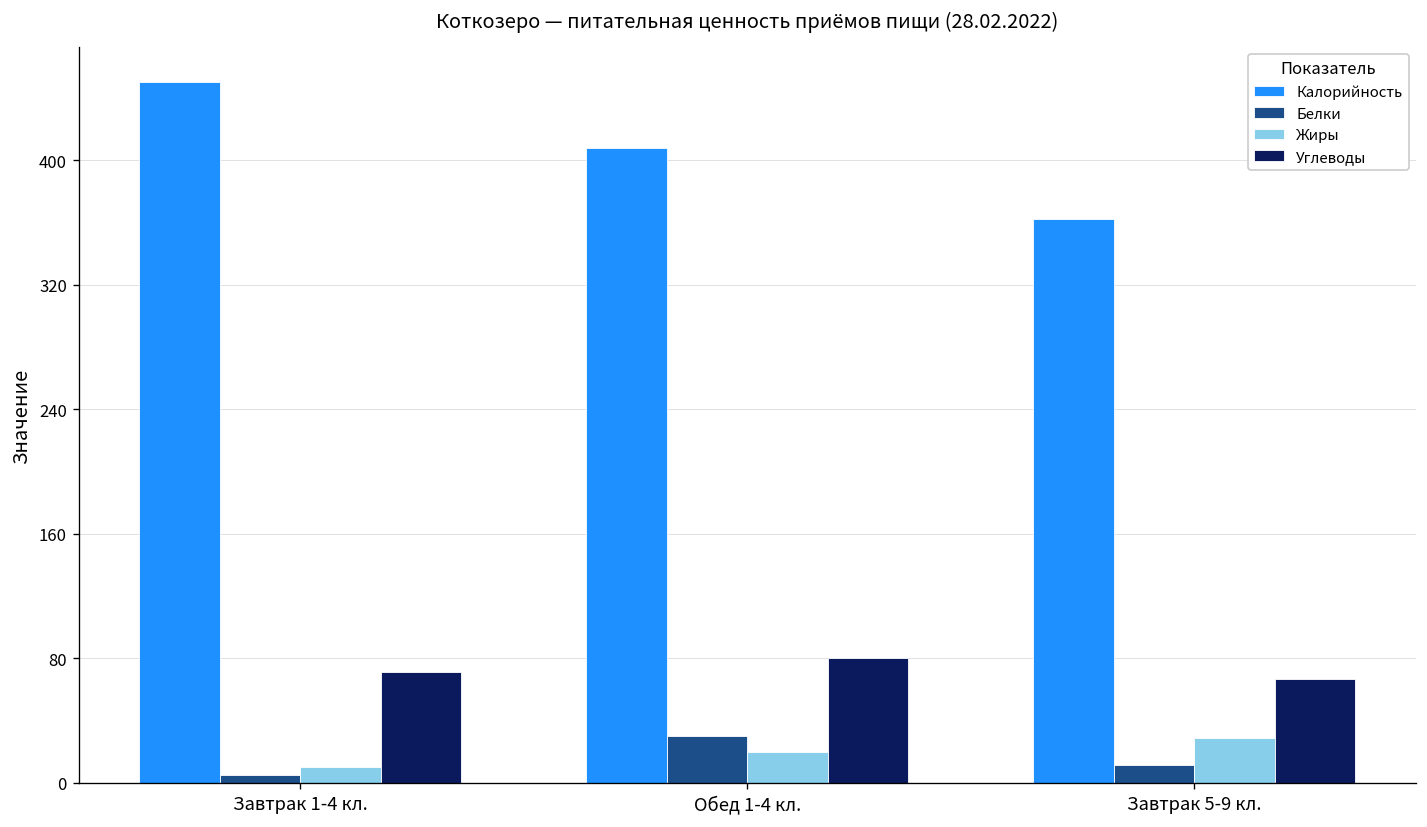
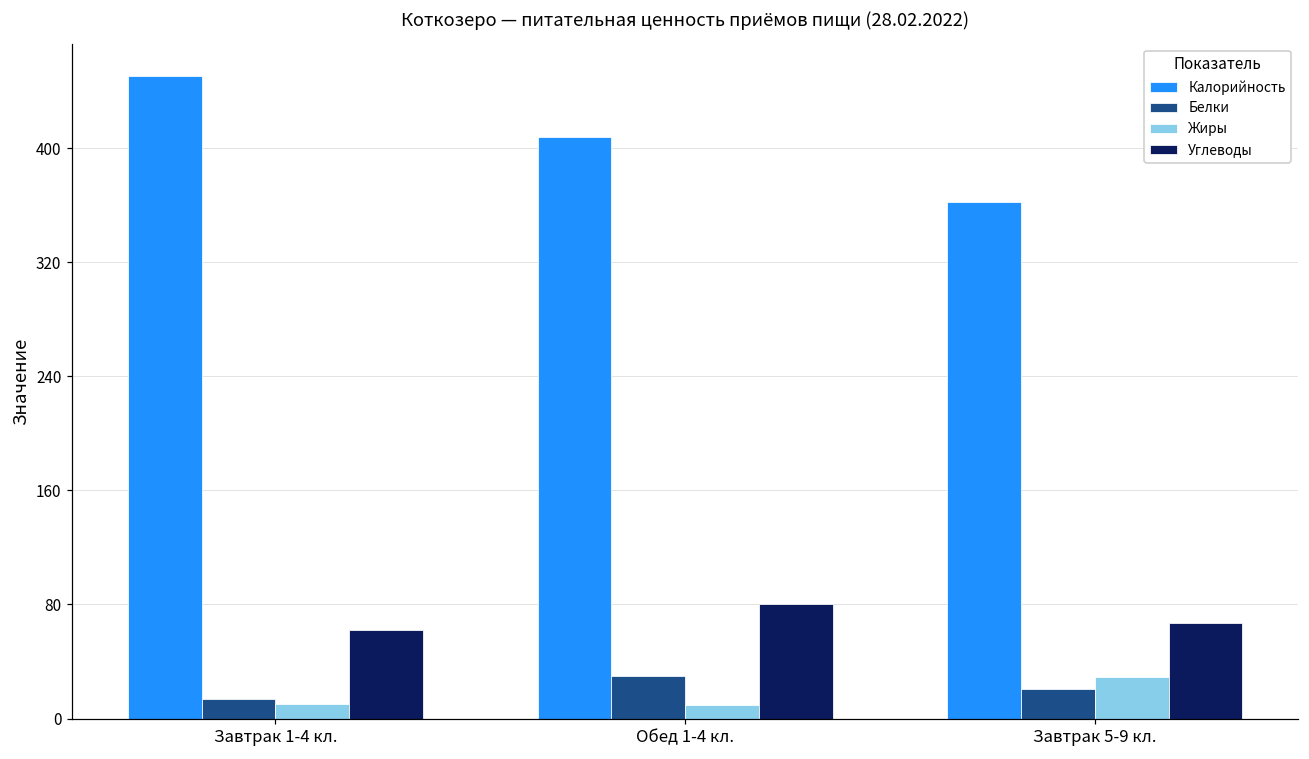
  {
    "Калорийность": {
      "Завтрак 1-4 кл.": 451,
      "Обед 1-4 кл.": 408,
      "Завтрак 5-9 кл.": 362
    },
    "Белки": {
-     "Завтрак 1-4 кл.": 5,
+     "Завтрак 1-4 кл.": 13,
      "Обед 1-4 кл.": 30,
-     "Завтрак 5-9 кл.": 11
+     "Завтрак 5-9 кл.": 21
    },
    "Жиры": {
      "Завтрак 1-4 кл.": 10,
-     "Обед 1-4 кл.": 20,
+     "Обед 1-4 кл.": 9,
      "Завтрак 5-9 кл.": 29
    },
    "Углеводы": {
-     "Завтрак 1-4 кл.": 71,
+     "Завтрак 1-4 кл.": 62,
      "Обед 1-4 кл.": 80,
      "Завтрак 5-9 кл.": 67
    }
  }
